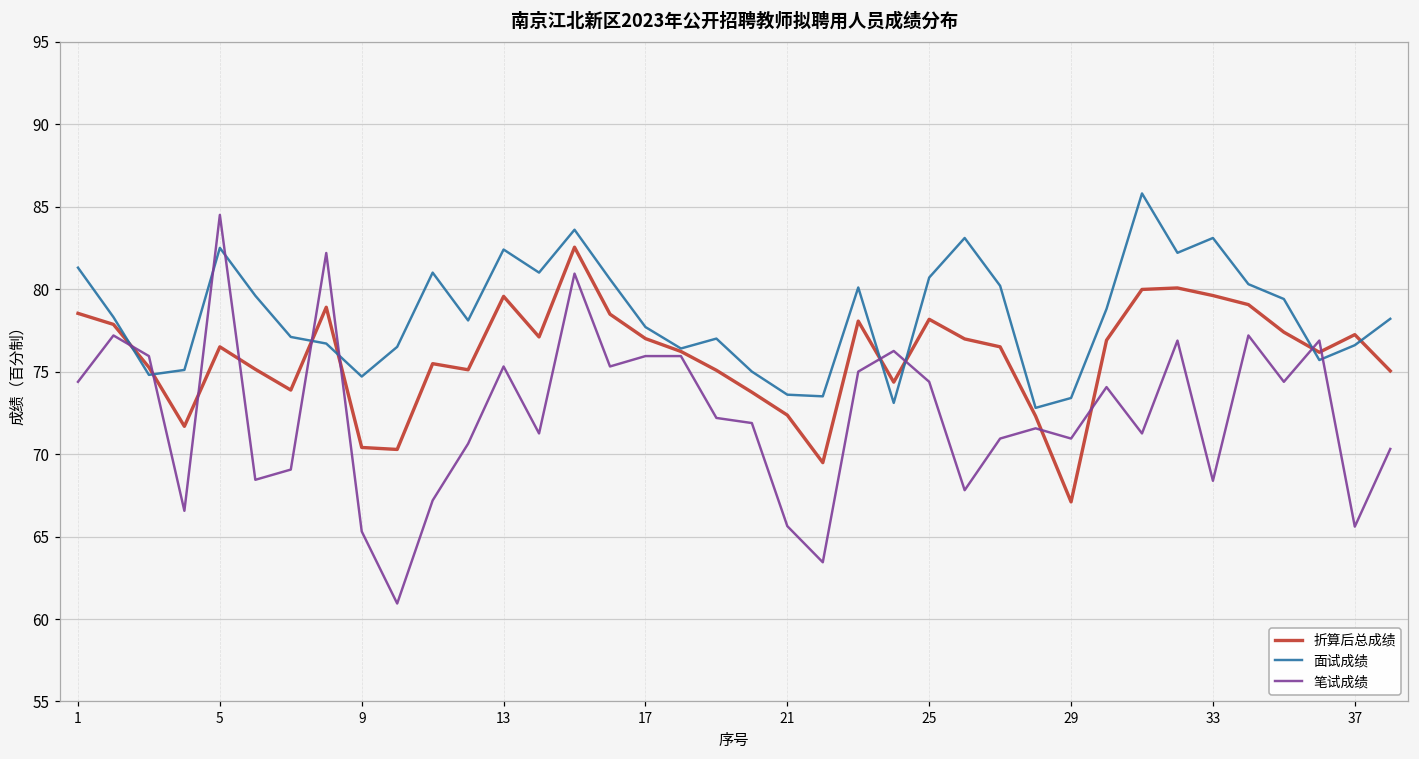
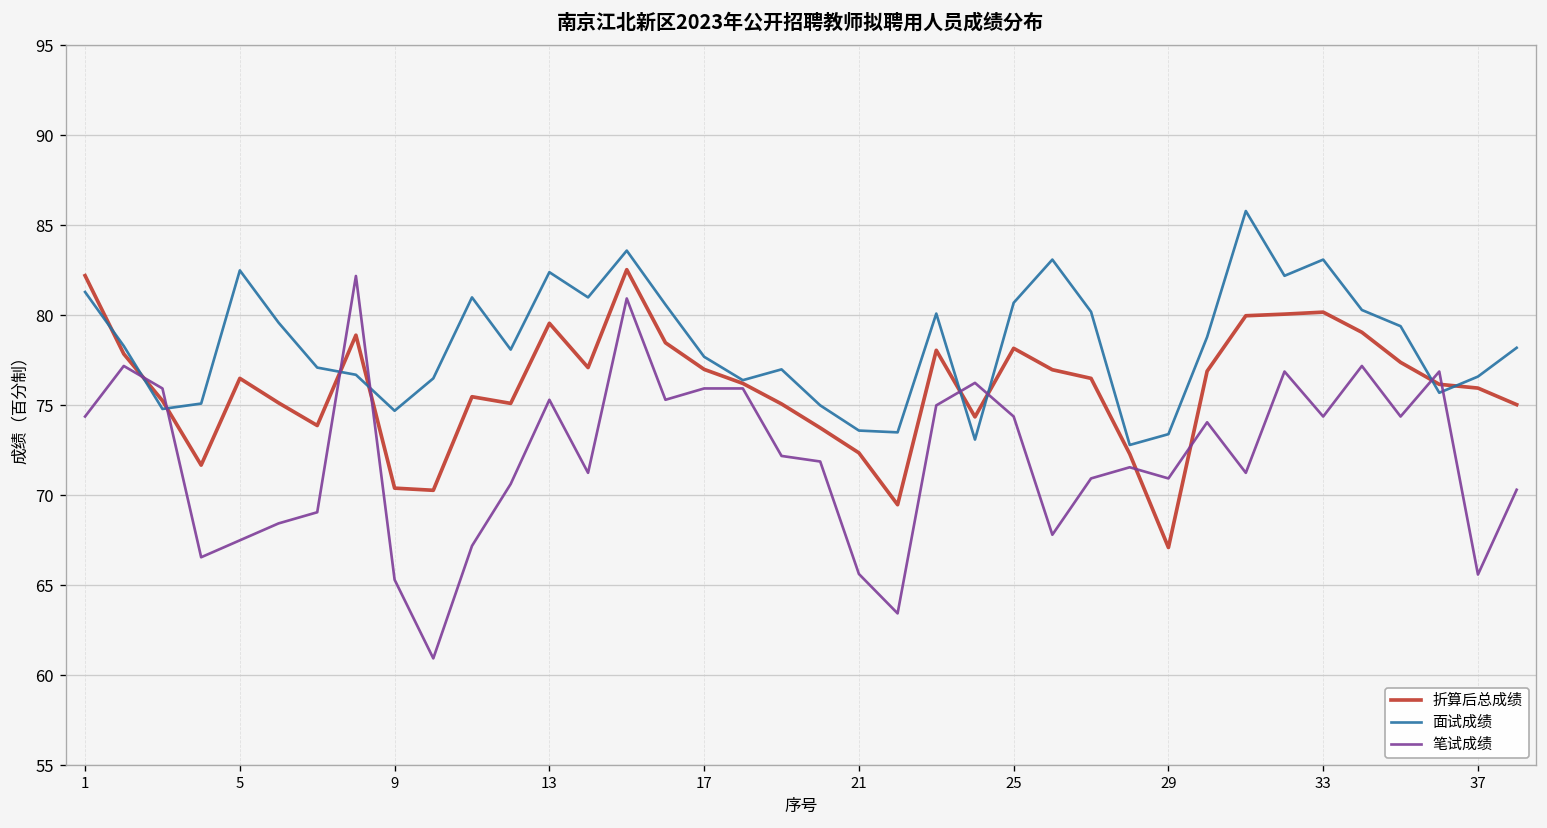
  {
    "折算后总成绩": {
-     "1": 78.5,
+     "1": 82.2,
      "5": 76.5,
      "9": 70.4,
      "13": 79.6,
      "17": 77.0,
      "21": 72.4,
      "25": 78.2,
      "29": 67.1,
-     "33": 79.6,
-     "37": 77.2
+     "33": 80.2,
+     "37": 76.0
    },
    "面试成绩": {
      "1": 81.3,
      "5": 82.5,
      "9": 74.7,
      "13": 82.4,
      "17": 77.7,
      "21": 73.6,
      "25": 80.7,
      "29": 73.4,
      "33": 83.1,
      "37": 76.6
    },
    "笔试成绩": {
      "1": 74.4,
-     "5": 84.5,
+     "5": 67.5,
      "9": 65.3,
      "13": 75.3,
      "17": 75.9,
      "21": 65.6,
      "25": 74.4,
      "29": 70.9,
-     "33": 68.4,
+     "33": 74.4,
      "37": 65.6
    }
  }
